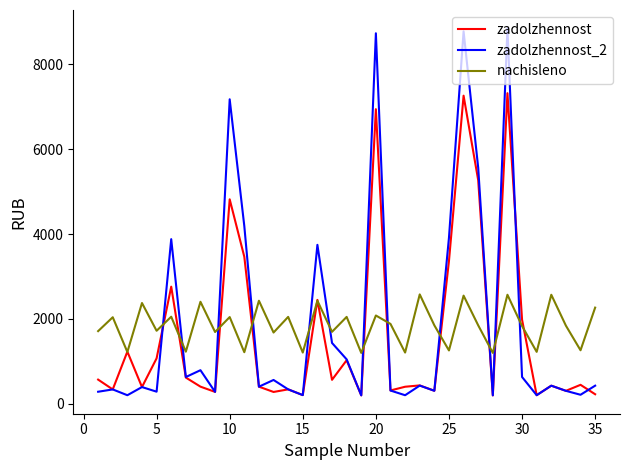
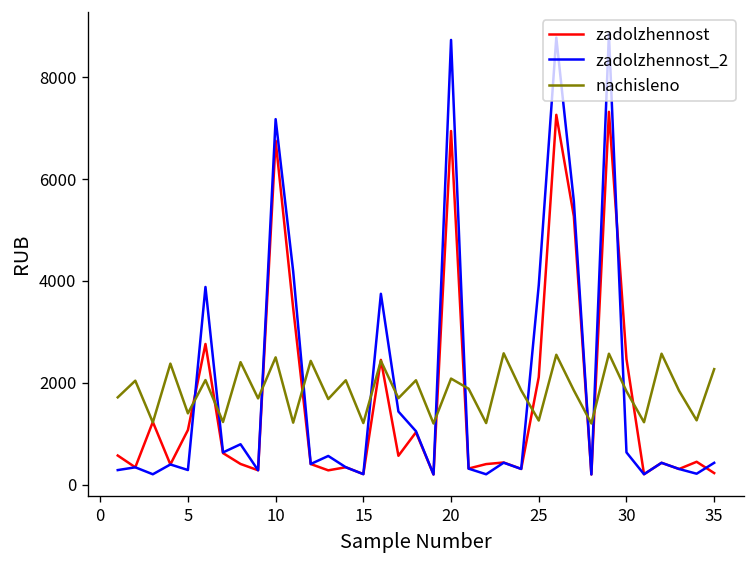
  {
    "zadolzhennost": {
      "5": 1100,
-     "10": 4800,
+     "10": 6800,
      "20": 6900,
-     "25": 3400,
-     "30": 2000,
+     "25": 2100,
+     "30": 2500,
      "35": 200
    },
    "zadolzhennost_2": {
      "5": 300,
      "10": 7200,
      "20": 8700,
      "25": 3900,
      "30": 600,
      "35": 400
    },
    "nachisleno": {
-     "5": 1700,
-     "10": 2000,
+     "5": 1400,
+     "10": 2500,
      "15": 1200,
      "20": 2100,
      "25": 1300,
      "30": 1800,
      "35": 2300
    }
  }
